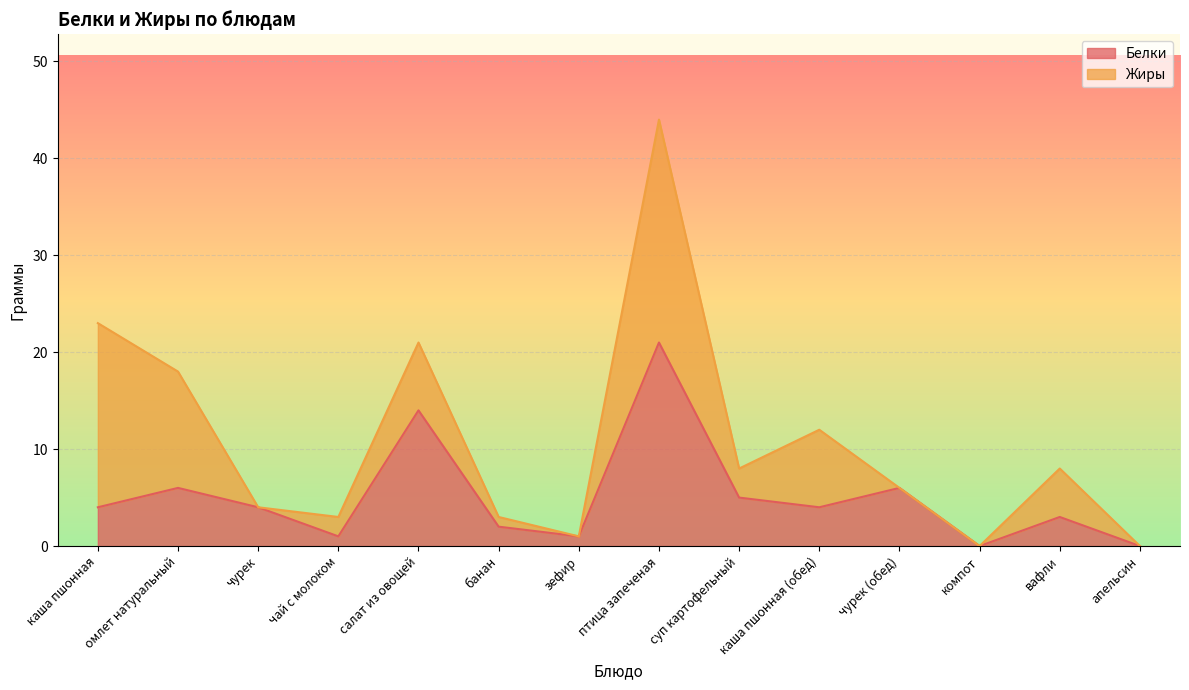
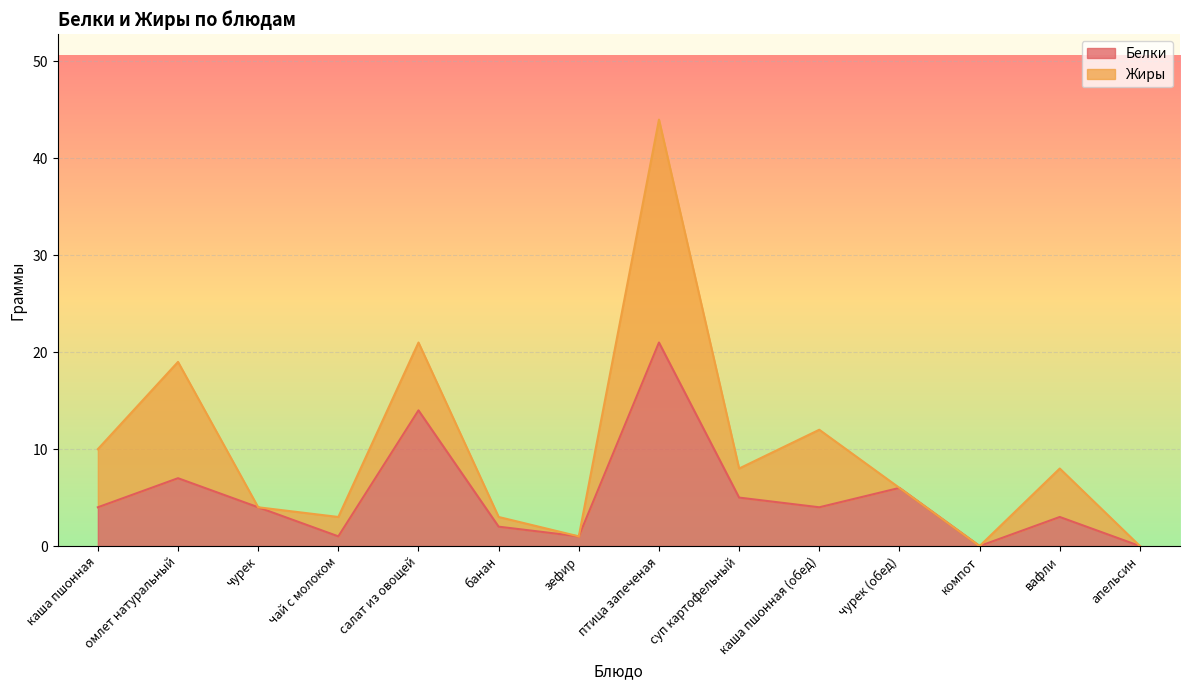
  {
    "Белки": {
      "каша пшонная": 4,
-     "омлет натуральный": 6,
+     "омлет натуральный": 7,
      "чай с молоком": 1,
      "салат из овощей": 14,
      "банан": 2,
      "птица запеченая": 21,
      "суп картофельный": 5,
      "каша пшонная (обед)": 4,
      "вафли": 3
    },
    "Жиры": {
-     "каша пшонная": 19,
+     "каша пшонная": 6,
      "омлет натуральный": 12,
      "чай с молоком": 2,
      "салат из овощей": 7,
      "банан": 1,
      "птица запеченая": 23,
      "суп картофельный": 3,
      "каша пшонная (обед)": 8,
      "вафли": 5
    }
  }
